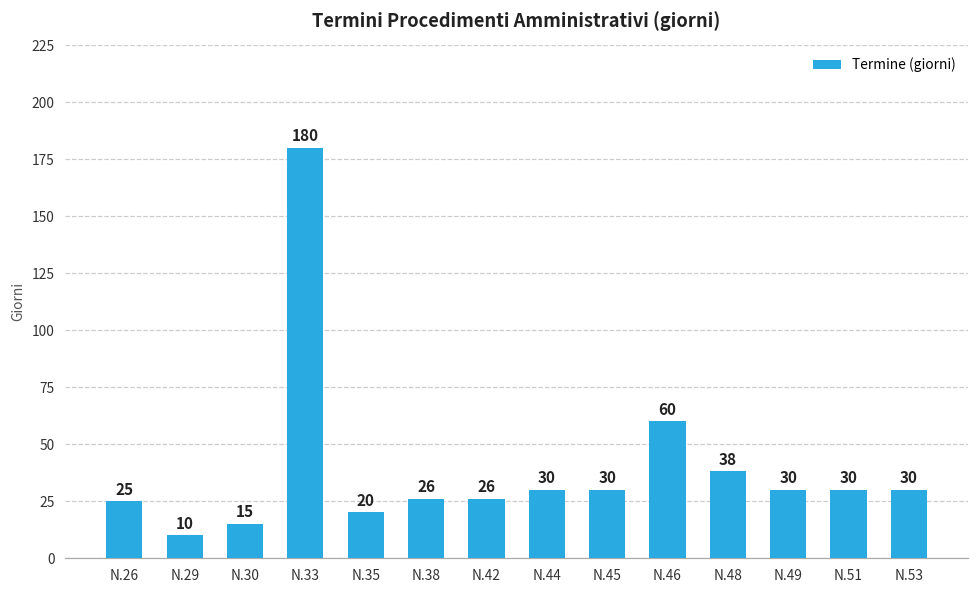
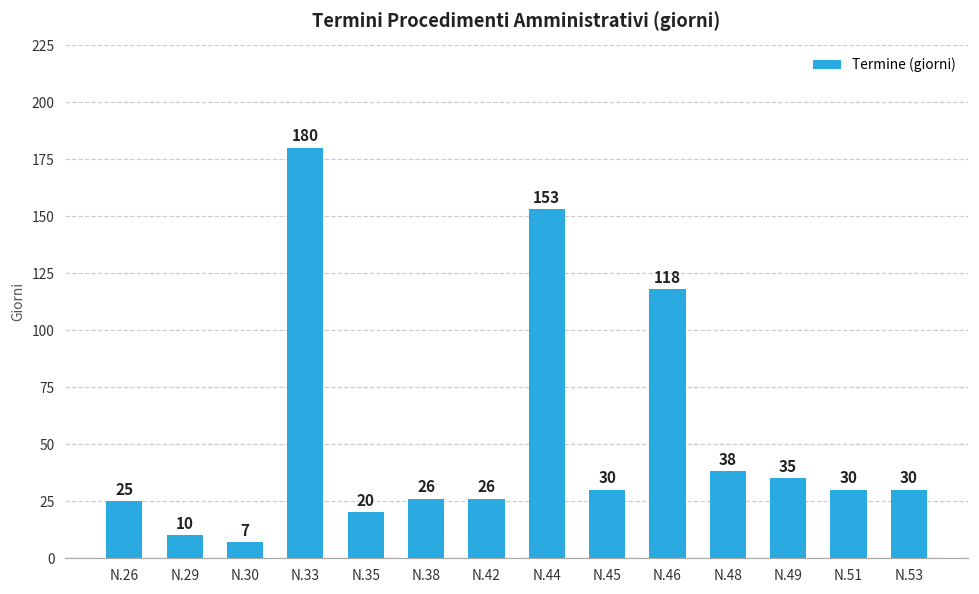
  {
    "N.26": 25,
    "N.29": 10,
-   "N.30": 15,
+   "N.30": 7,
    "N.33": 180,
    "N.35": 20,
    "N.38": 26,
    "N.42": 26,
-   "N.44": 30,
+   "N.44": 153,
    "N.45": 30,
-   "N.46": 60,
+   "N.46": 118,
    "N.48": 38,
-   "N.49": 30,
+   "N.49": 35,
    "N.51": 30,
    "N.53": 30
  }
